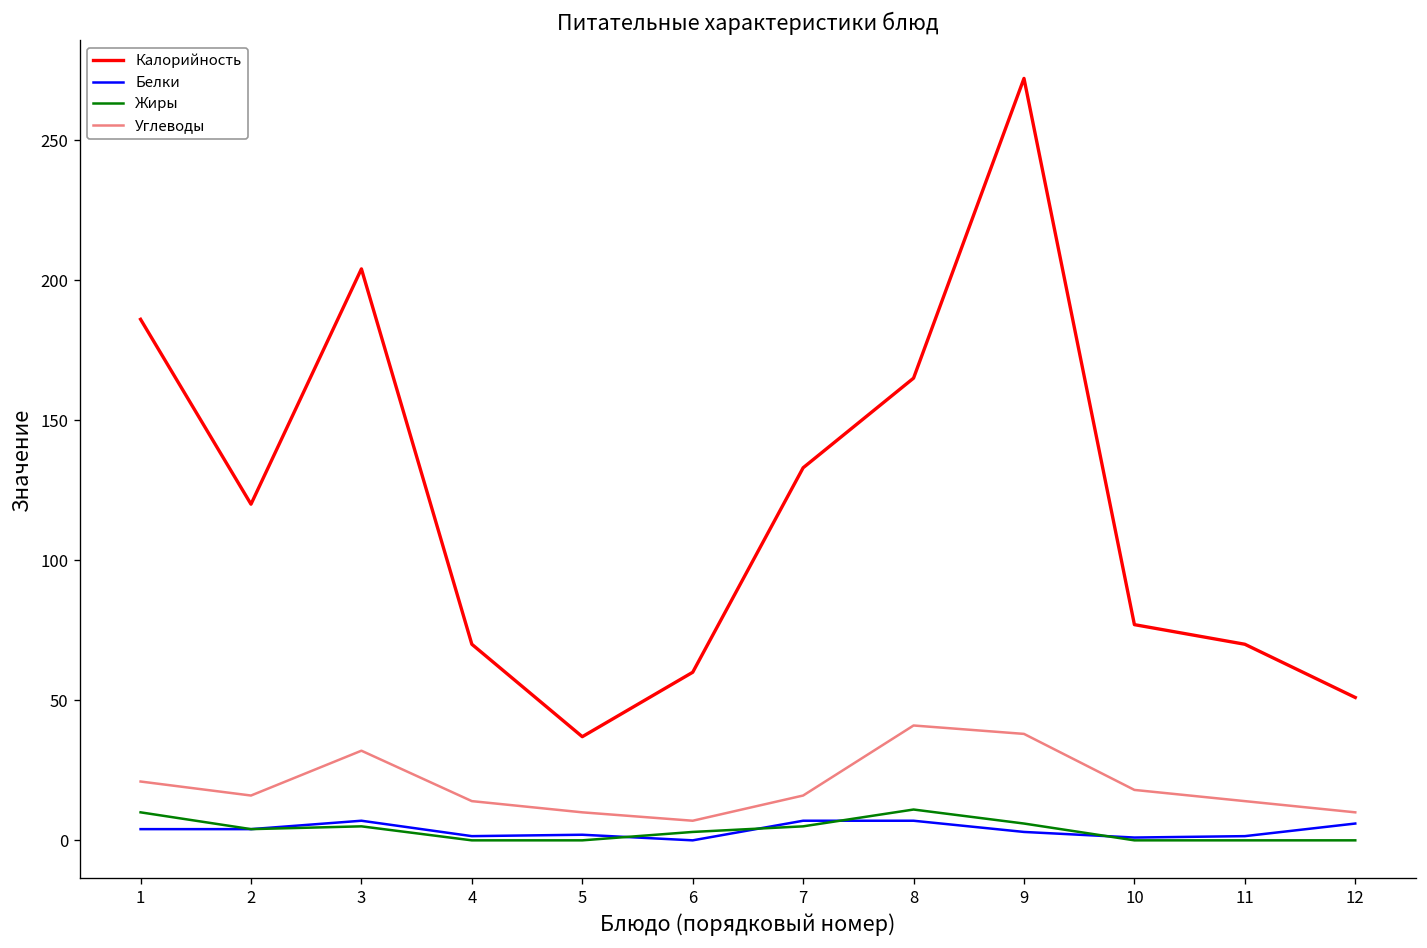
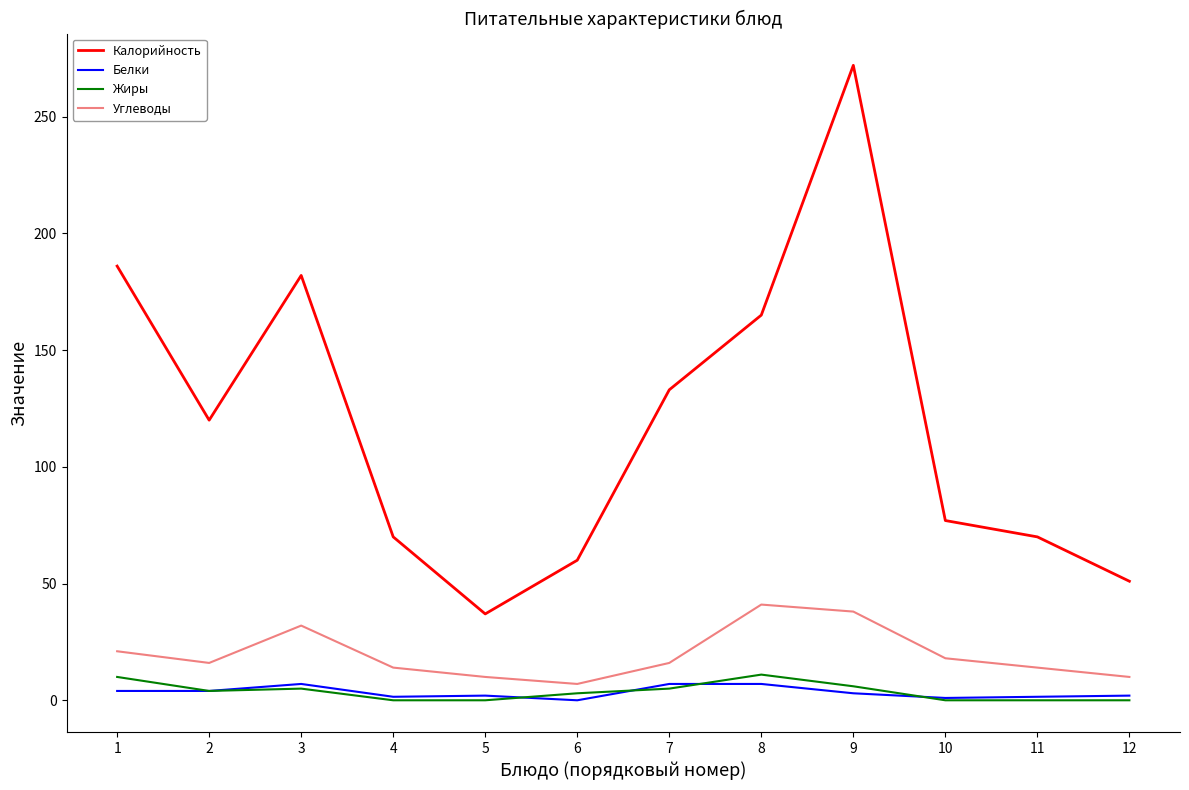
  {
    "Калорийность": {
      "1": 186,
      "2": 120,
-     "3": 204,
+     "3": 182,
      "4": 70,
      "5": 37,
      "6": 60,
      "7": 133,
      "8": 165,
      "9": 272,
      "10": 77,
      "11": 70,
      "12": 51
    },
    "Белки": {
      "1": 4,
      "3": 7,
      "4": 2,
      "5": 2,
      "6": 0,
      "7": 7,
      "8": 7,
      "9": 3,
      "11": 2,
-     "12": 6
+     "12": 2
    },
    "Жиры": {
      "1": 10,
      "3": 5,
      "4": 0,
      "5": 0,
      "6": 3,
      "7": 5,
      "8": 11,
      "9": 6,
      "11": 0,
      "12": 0
    },
    "Углеводы": {
      "1": 21,
      "2": 16,
      "3": 32,
      "4": 14,
      "5": 10,
      "6": 7,
      "7": 16,
      "8": 41,
      "9": 38,
      "10": 18,
      "11": 14,
      "12": 10
    }
  }
